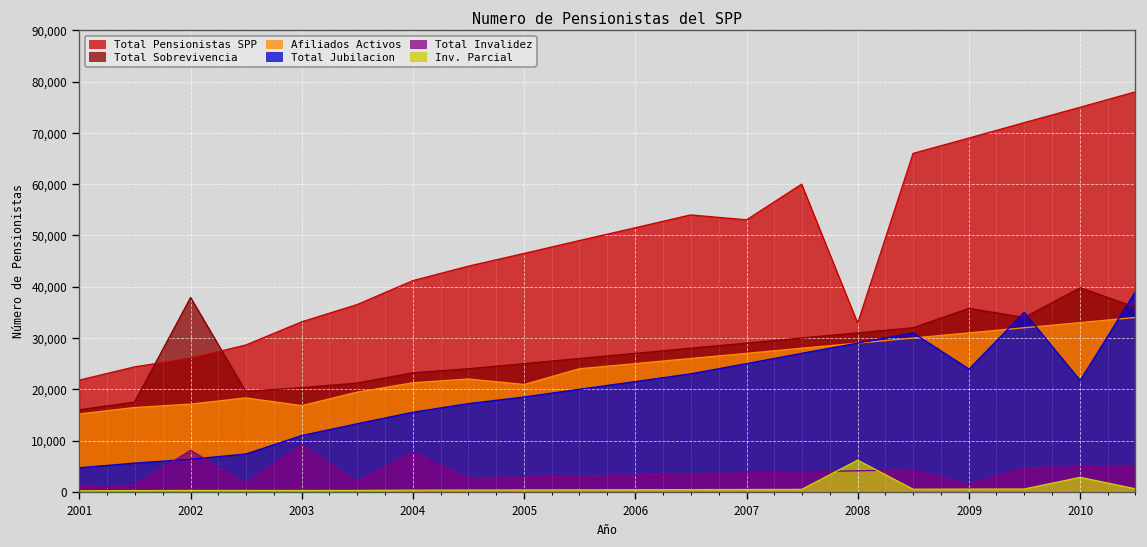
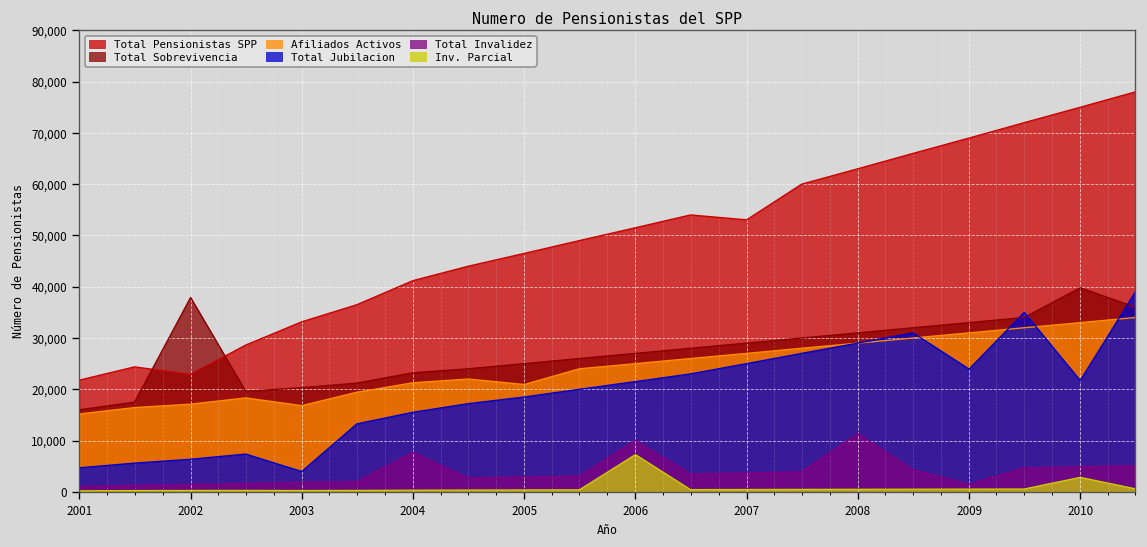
  {
    "Total Pensionistas SPP": {
      "2001": "22,000",
-     "2002": "26,000",
+     "2002": "23,000",
      "2003": "33,000",
      "2004": "41,000",
      "2005": "47,000",
      "2006": "52,000",
      "2007": "53,000",
-     "2008": "33,000",
+     "2008": "63,000",
      "2009": "69,000",
      "2010": "75,000"
    },
    "Total Sobrevivencia": {
      "2001": "16,000",
      "2002": "38,000",
      "2003": "20,000",
      "2004": "23,000",
      "2005": "25,000",
      "2006": "27,000",
      "2007": "29,000",
      "2008": "31,000",
-     "2009": "36,000",
+     "2009": "33,000",
      "2010": "40,000"
    },
    "Afiliados Activos": {
      "2001": "15,000",
      "2002": "17,000",
      "2003": "17,000",
      "2004": "21,000",
      "2005": "21,000",
      "2006": "25,000",
      "2007": "27,000",
      "2009": "31,000",
      "2010": "33,000"
    },
    "Total Jubilacion": {
      "2001": "5,000",
      "2002": "6,000",
-     "2003": "11,000",
+     "2003": "4,000",
      "2004": "16,000",
      "2005": "19,000",
      "2006": "22,000",
      "2007": "25,000",
      "2009": "24,000",
      "2010": "22,000"
    },
    "Total Invalidez": {
      "2001": "1,000",
-     "2002": "8,000",
-     "2003": "9,000",
+     "2002": "1,000",
+     "2003": "2,000",
      "2004": "8,000",
      "2005": "3,000",
-     "2006": "3,000",
+     "2006": "10,000",
      "2007": "4,000",
-     "2008": "4,000",
+     "2008": "11,000",
      "2009": "1,000",
      "2010": "5,000"
    },
    "Inv. Parcial": {
      "2001": "0",
      "2002": "0",
      "2003": "0",
      "2004": "0",
      "2005": "0",
-     "2006": "0",
+     "2006": "7,000",
      "2007": "0",
-     "2008": "6,000",
+     "2008": "0",
      "2009": "1,000",
      "2010": "3,000"
    }
  }
